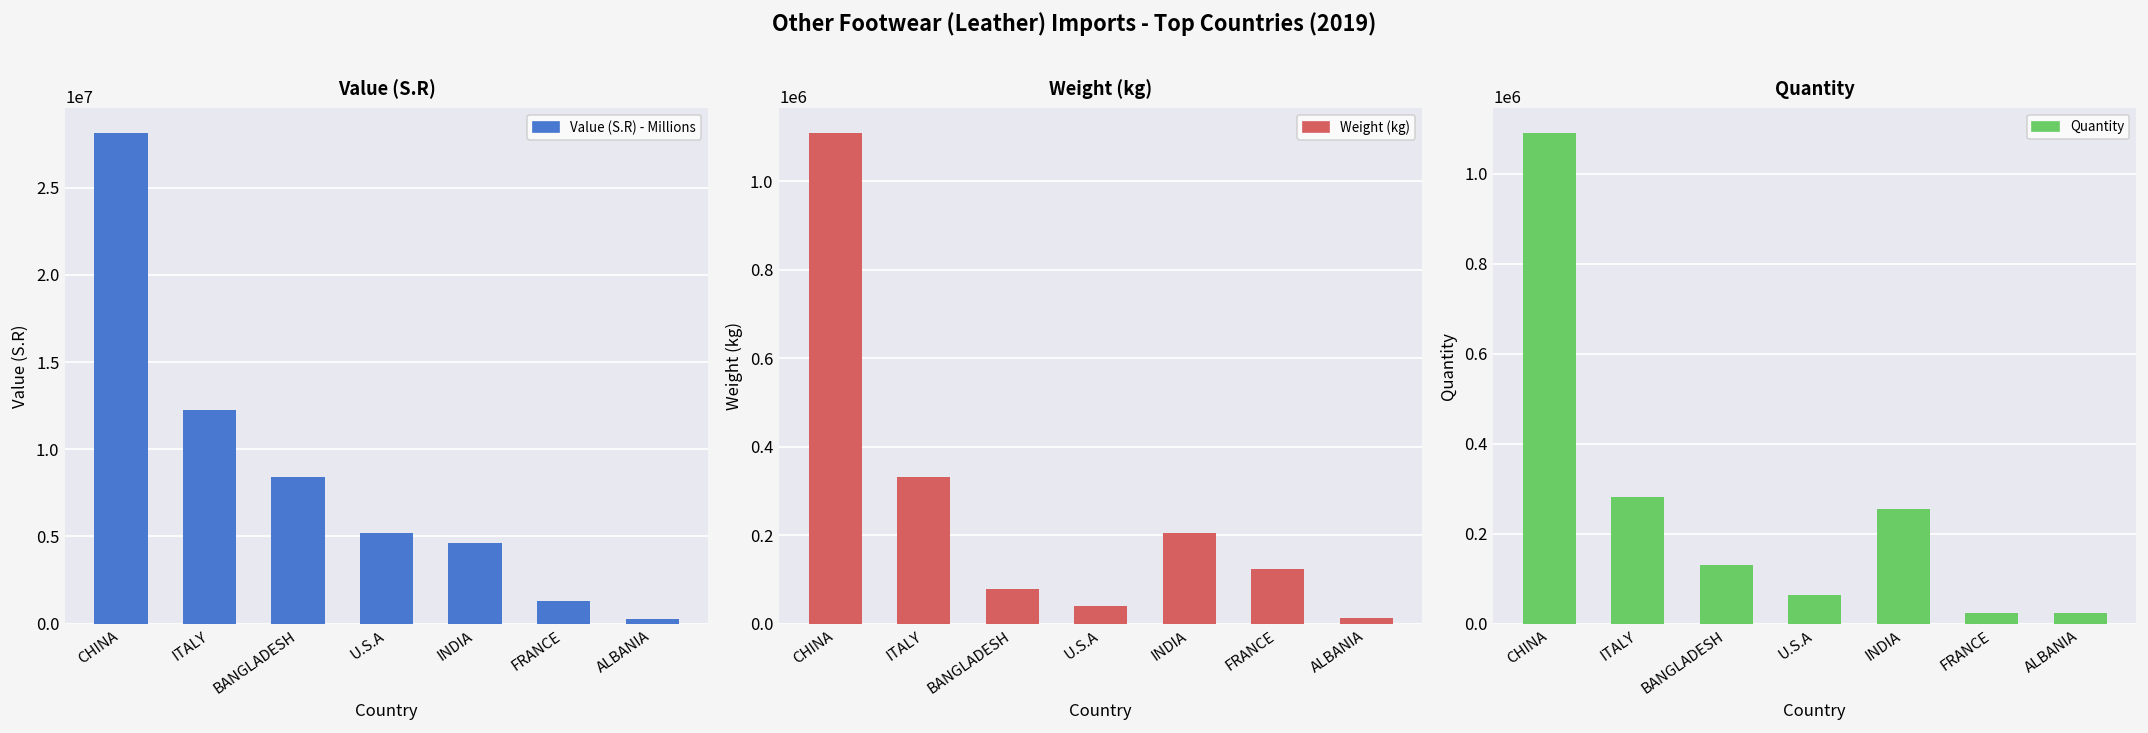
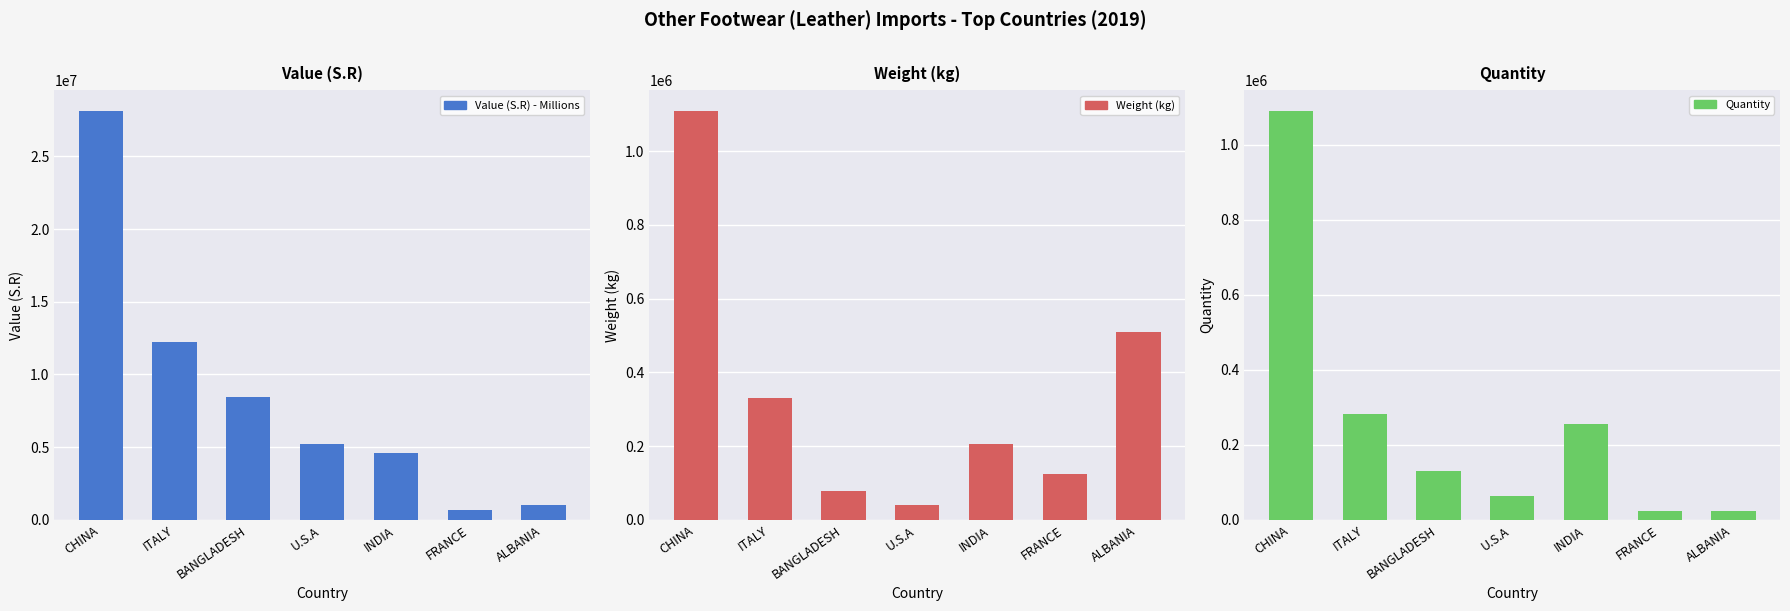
  {
    "Value (S.R)": {
      "CHINA": 28200000,
      "ITALY": 12300000,
      "BANGLADESH": 8400000,
      "U.S.A": 5200000,
      "INDIA": 4600000,
-     "FRANCE": 1300000,
-     "ALBANIA": 300000
+     "FRANCE": 700000,
+     "ALBANIA": 1000000
    },
    "Weight (kg)": {
      "CHINA": 1110000,
      "ITALY": 330000,
      "BANGLADESH": 80000,
      "U.S.A": 40000,
      "INDIA": 210000,
      "FRANCE": 120000,
-     "ALBANIA": 10000
+     "ALBANIA": 510000
    },
    "Quantity": {
      "CHINA": 1090000,
      "ITALY": 280000,
      "BANGLADESH": 130000,
      "U.S.A": 60000,
      "INDIA": 260000,
      "FRANCE": 20000,
      "ALBANIA": 20000
    }
  }
